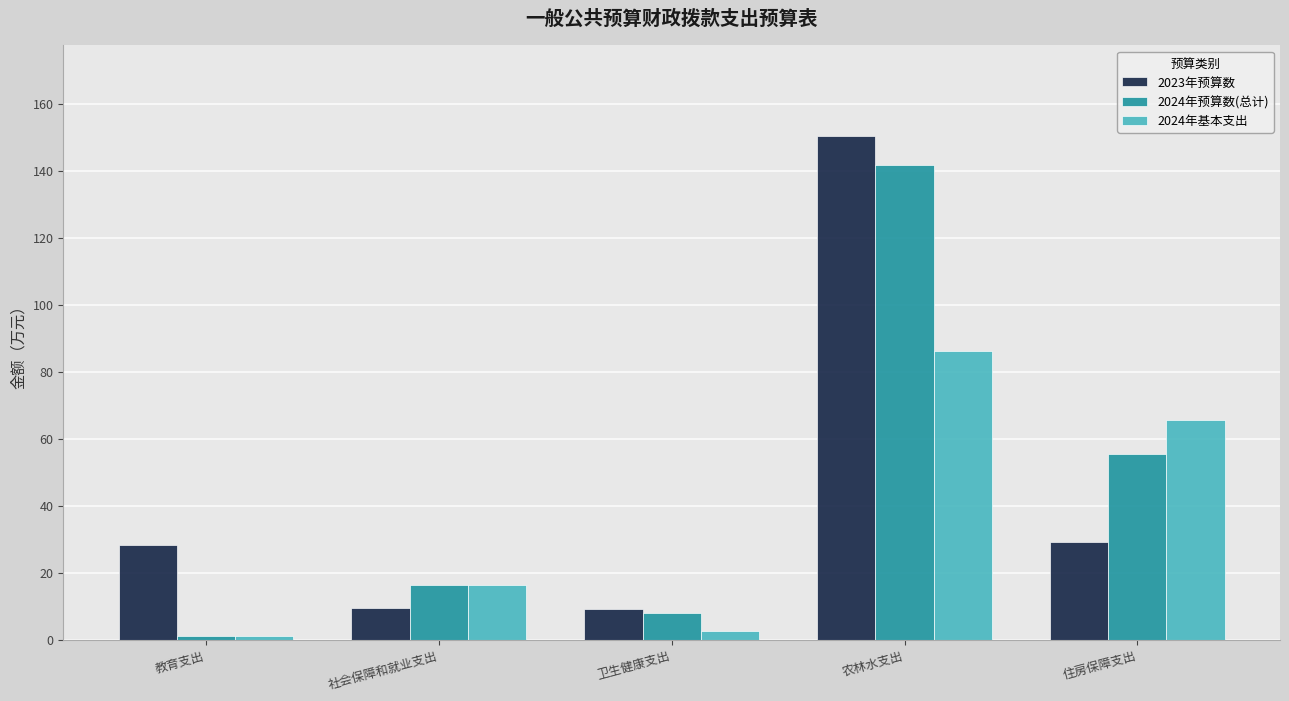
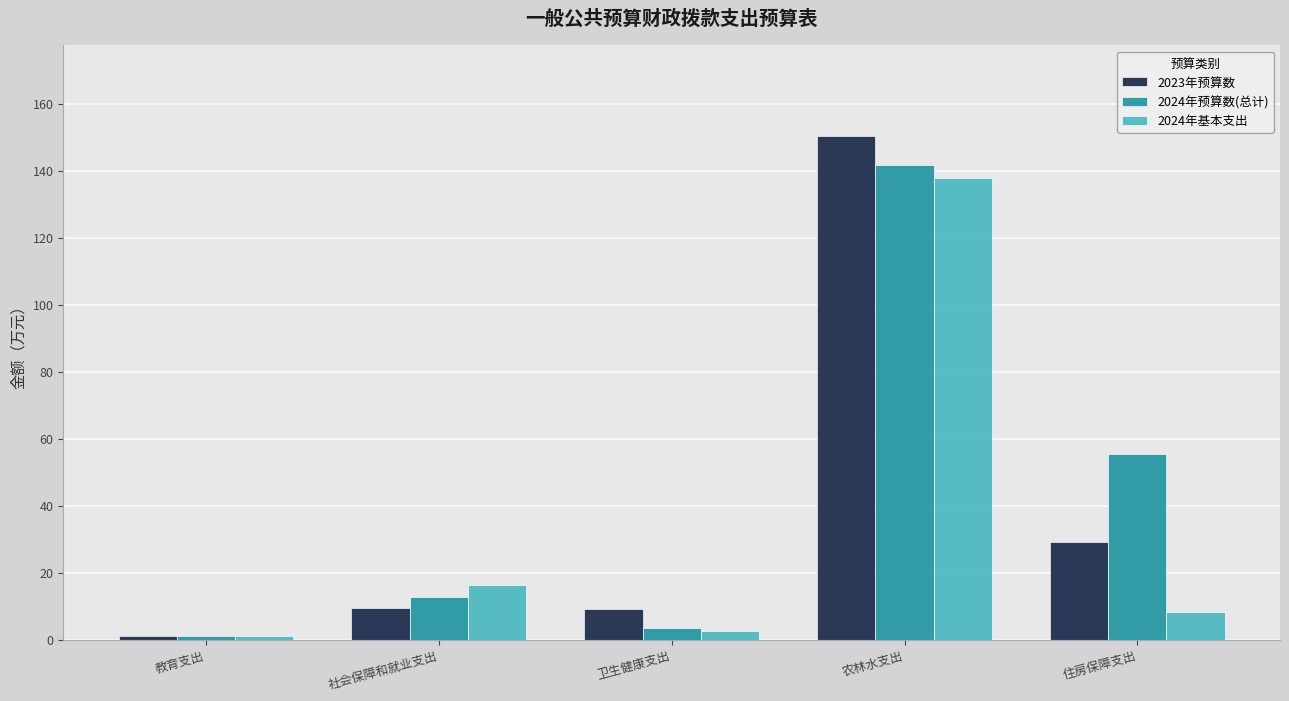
  {
    "2023年预算数": {
-     "教育支出": 28,
+     "教育支出": 1,
      "社会保障和就业支出": 10,
      "卫生健康支出": 9,
      "农林水支出": 150,
      "住房保障支出": 29
    },
    "2024年预算数(总计)": {
      "教育支出": 1,
-     "社会保障和就业支出": 16,
-     "卫生健康支出": 8,
+     "社会保障和就业支出": 13,
+     "卫生健康支出": 4,
      "农林水支出": 142,
      "住房保障支出": 55
    },
    "2024年基本支出": {
      "教育支出": 1,
      "社会保障和就业支出": 16,
      "卫生健康支出": 3,
-     "农林水支出": 86,
-     "住房保障支出": 65
+     "农林水支出": 138,
+     "住房保障支出": 8
    }
  }
